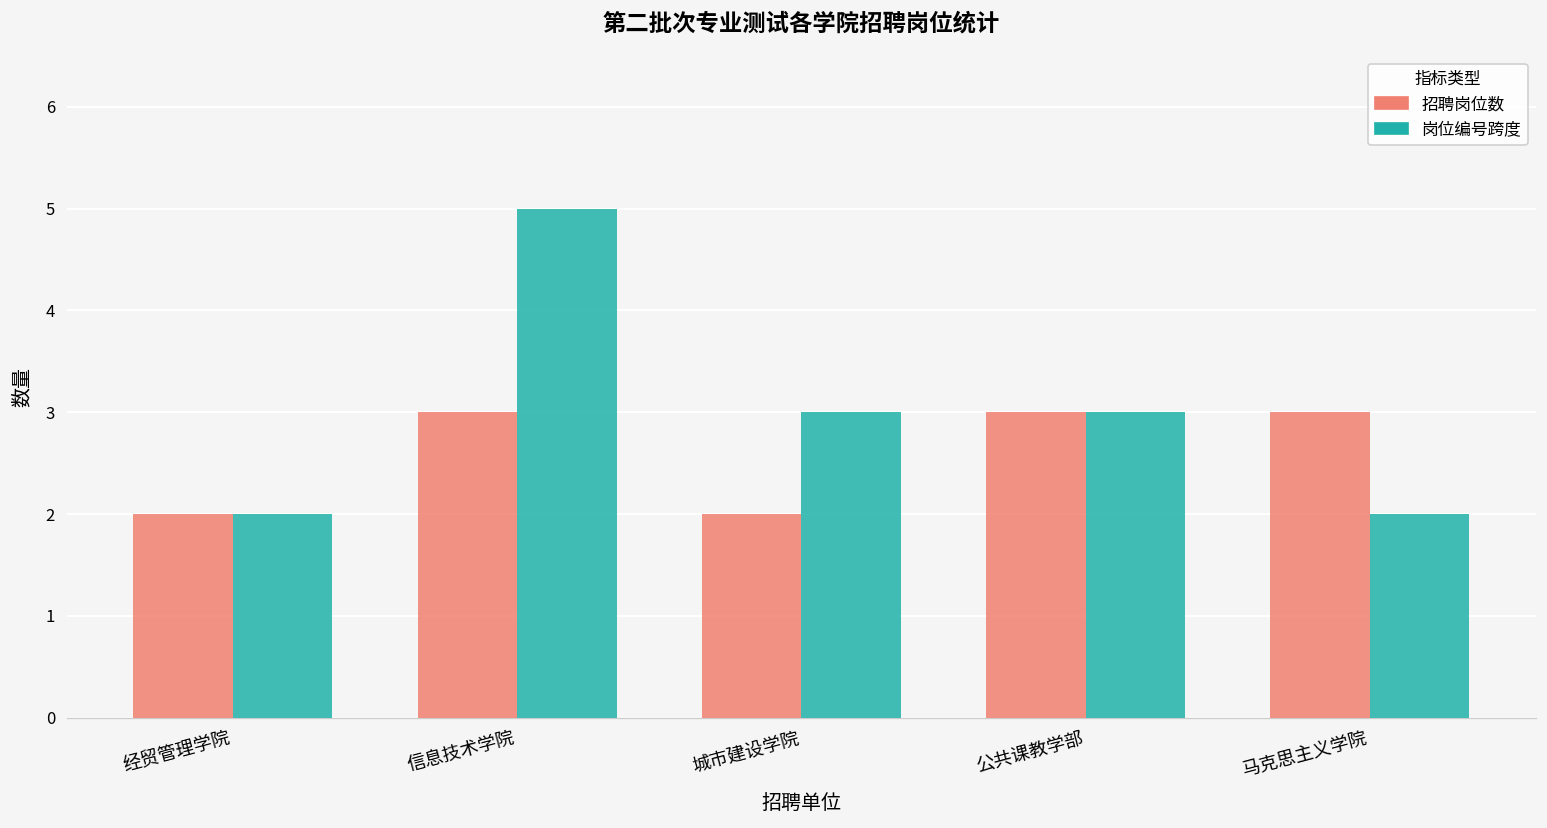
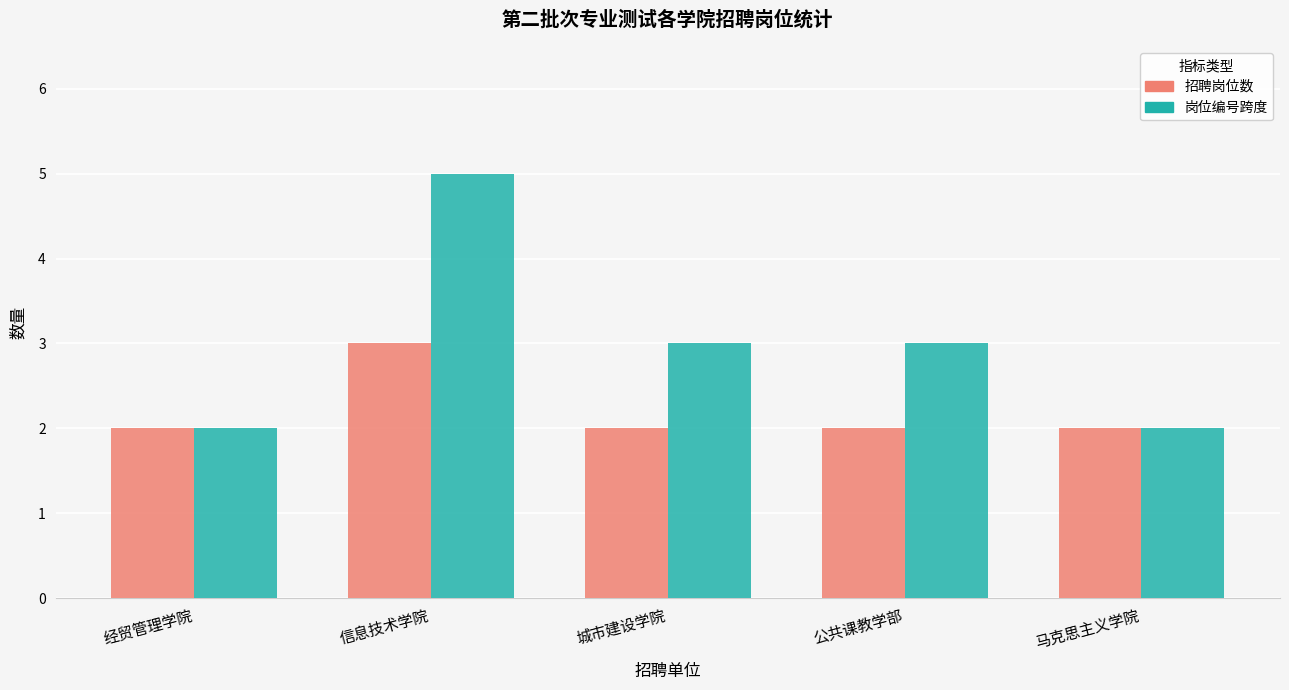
  {
    "招聘岗位数": {
      "经贸管理学院": 2,
      "信息技术学院": 3,
      "城市建设学院": 2,
-     "公共课教学部": 3,
-     "马克思主义学院": 3
+     "公共课教学部": 2,
+     "马克思主义学院": 2
    },
    "岗位编号跨度": {
      "经贸管理学院": 2,
      "信息技术学院": 5,
      "城市建设学院": 3,
      "公共课教学部": 3,
      "马克思主义学院": 2
    }
  }
